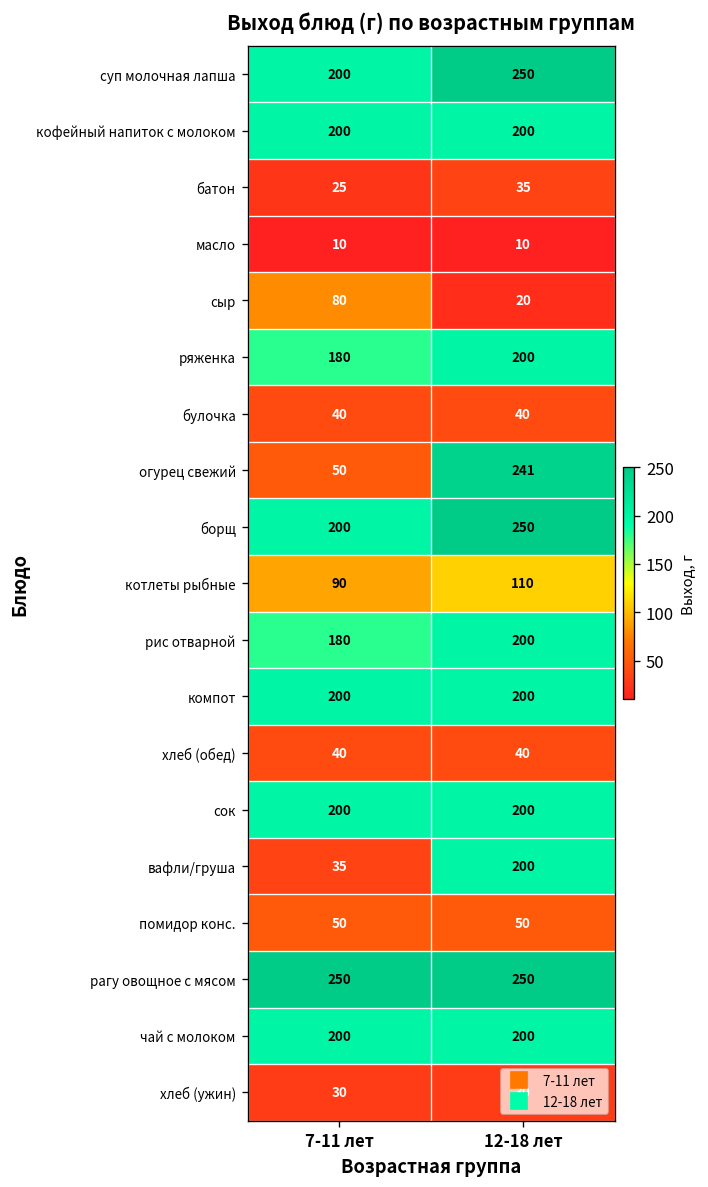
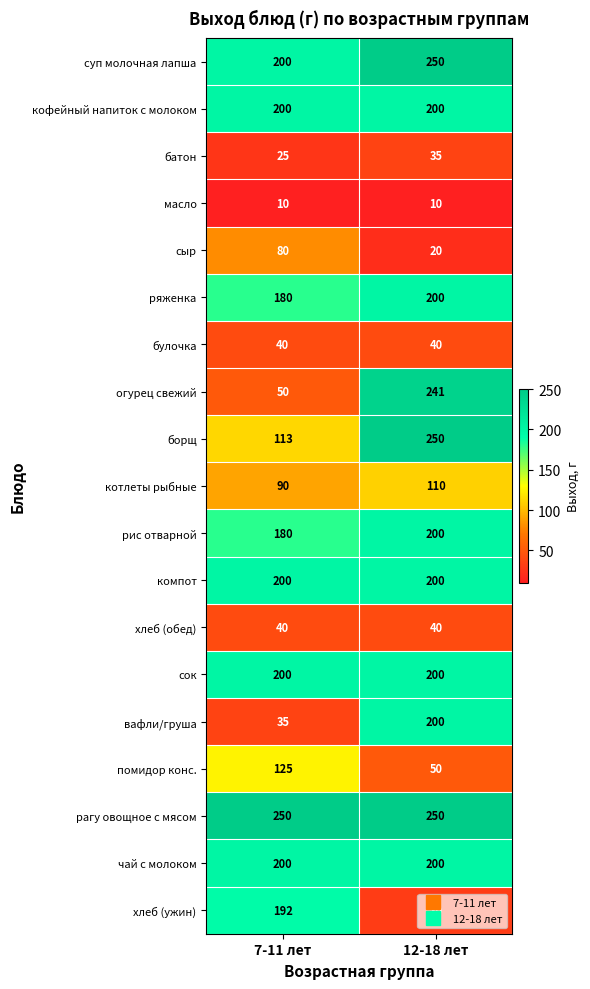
  {
    "суп молочная лапша": {
      "7-11 лет": 200,
      "12-18 лет": 250
    },
    "кофейный напиток с молоком": {
      "7-11 лет": 200,
      "12-18 лет": 200
    },
    "батон": {
      "7-11 лет": 25,
      "12-18 лет": 35
    },
    "масло": {
      "7-11 лет": 10,
      "12-18 лет": 10
    },
    "сыр": {
      "7-11 лет": 80,
      "12-18 лет": 20
    },
    "ряженка": {
      "7-11 лет": 180,
      "12-18 лет": 200
    },
    "булочка": {
      "7-11 лет": 40,
      "12-18 лет": 40
    },
    "огурец свежий": {
      "7-11 лет": 50,
      "12-18 лет": 241
    },
    "борщ": {
-     "7-11 лет": 200,
+     "7-11 лет": 113,
      "12-18 лет": 250
    },
    "котлеты рыбные": {
      "7-11 лет": 90,
      "12-18 лет": 110
    },
    "рис отварной": {
      "7-11 лет": 180,
      "12-18 лет": 200
    },
    "компот": {
      "7-11 лет": 200,
      "12-18 лет": 200
    },
    "хлеб (обед)": {
      "7-11 лет": 40,
      "12-18 лет": 40
    },
    "сок": {
      "7-11 лет": 200,
      "12-18 лет": 200
    },
    "вафли/груша": {
      "7-11 лет": 35,
      "12-18 лет": 200
    },
    "помидор конс.": {
-     "7-11 лет": 50,
+     "7-11 лет": 125,
      "12-18 лет": 50
    },
    "рагу овощное с мясом": {
      "7-11 лет": 250,
      "12-18 лет": 250
    },
    "чай с молоком": {
      "7-11 лет": 200,
      "12-18 лет": 200
    },
    "хлеб (ужин)": {
-     "7-11 лет": 30
+     "7-11 лет": 192
    }
  }
